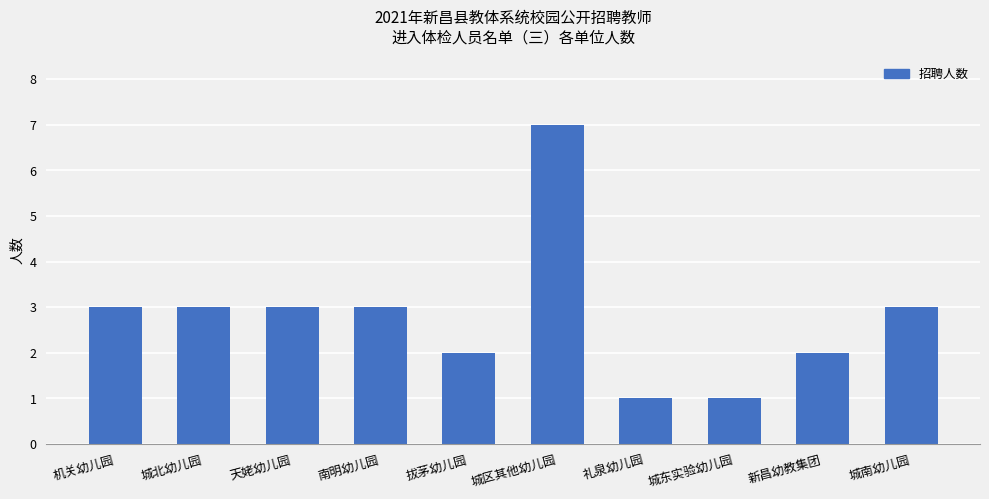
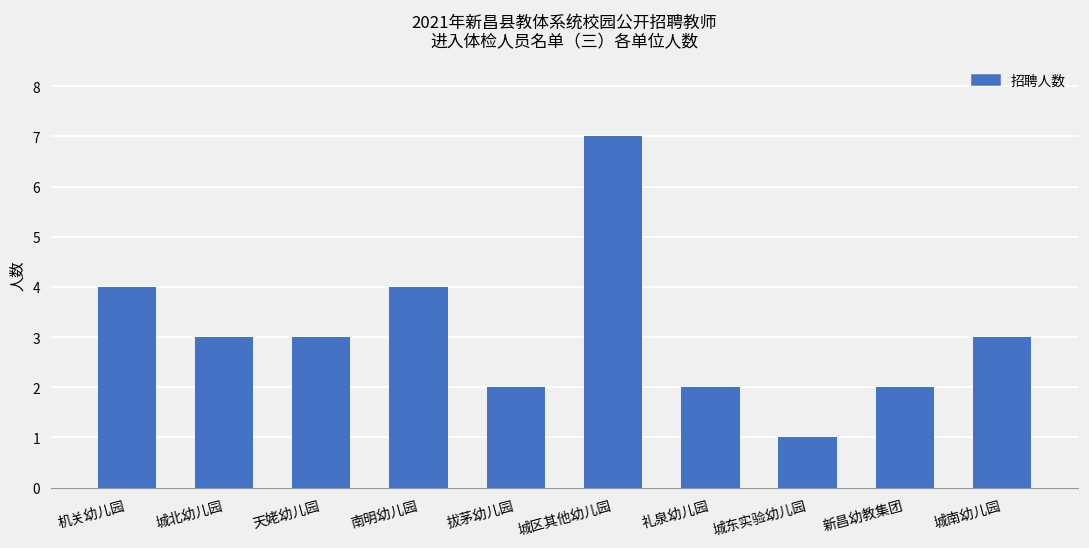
  {
-   "机关幼儿园": 3,
+   "机关幼儿园": 4,
    "城北幼儿园": 3,
    "天姥幼儿园": 3,
-   "南明幼儿园": 3,
+   "南明幼儿园": 4,
    "拔茅幼儿园": 2,
    "城区其他幼儿园": 7,
-   "礼泉幼儿园": 1,
+   "礼泉幼儿园": 2,
    "城东实验幼儿园": 1,
    "新昌幼教集团": 2,
    "城南幼儿园": 3
  }
